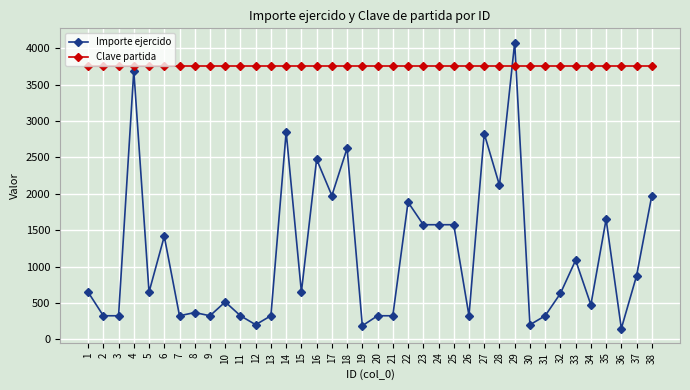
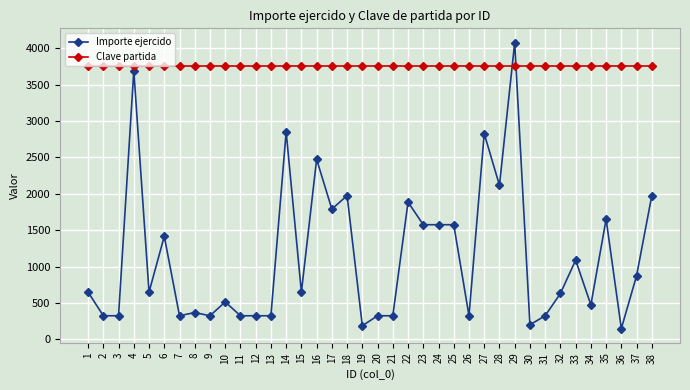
  {
    "Importe ejercido": {
      "1": 700,
      "2": 300,
      "3": 300,
      "4": 3700,
      "5": 700,
      "6": 1400,
      "7": 300,
      "8": 400,
      "9": 300,
      "10": 500,
      "11": 300,
-     "12": 200,
+     "12": 300,
      "13": 300,
      "14": 2900,
      "15": 700,
      "16": 2500,
-     "17": 2000,
-     "18": 2600,
+     "17": 1800,
+     "18": 2000,
      "19": 200,
      "20": 300,
      "21": 300,
      "22": 1900,
      "23": 1600,
      "24": 1600,
      "25": 1600,
      "26": 300,
      "27": 2800,
      "28": 2100,
      "29": 4100,
      "30": 200,
      "31": 300,
      "32": 600,
      "33": 1100,
      "34": 500,
      "35": 1700,
      "36": 200,
      "37": 900,
      "38": 2000
    },
    "Clave partida": {
      "1": 3800,
      "2": 3800,
      "3": 3800,
      "4": 3800,
      "5": 3800,
      "6": 3800,
      "7": 3800,
      "8": 3800,
      "9": 3800,
      "10": 3800,
      "11": 3800,
      "12": 3800,
      "13": 3800,
      "14": 3800,
      "15": 3800,
      "16": 3800,
      "17": 3800,
      "18": 3800,
      "19": 3800,
      "20": 3800,
      "21": 3800,
      "22": 3800,
      "23": 3800,
      "24": 3800,
      "25": 3800,
      "26": 3800,
      "27": 3800,
      "28": 3800,
      "29": 3800,
      "30": 3800,
      "31": 3800,
      "32": 3800,
      "33": 3800,
      "34": 3800,
      "35": 3800,
      "36": 3800,
      "37": 3800,
      "38": 3800
    }
  }
